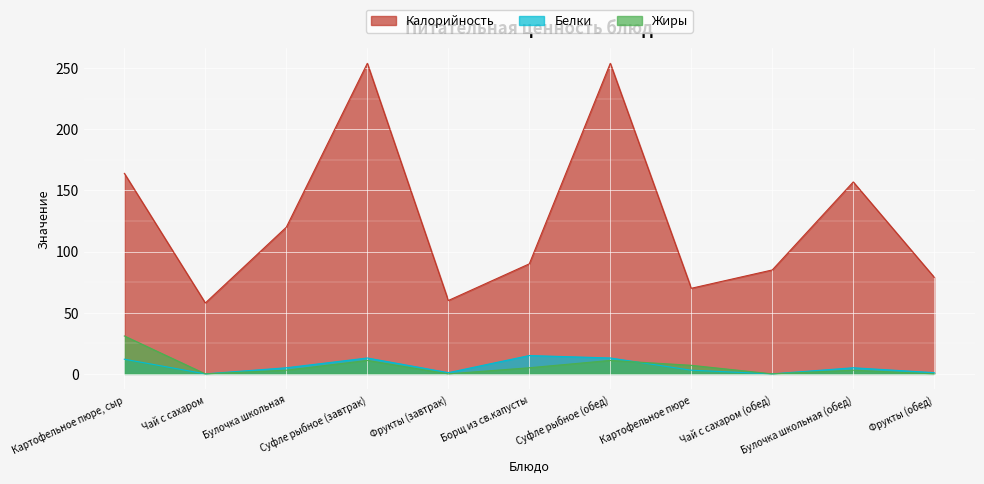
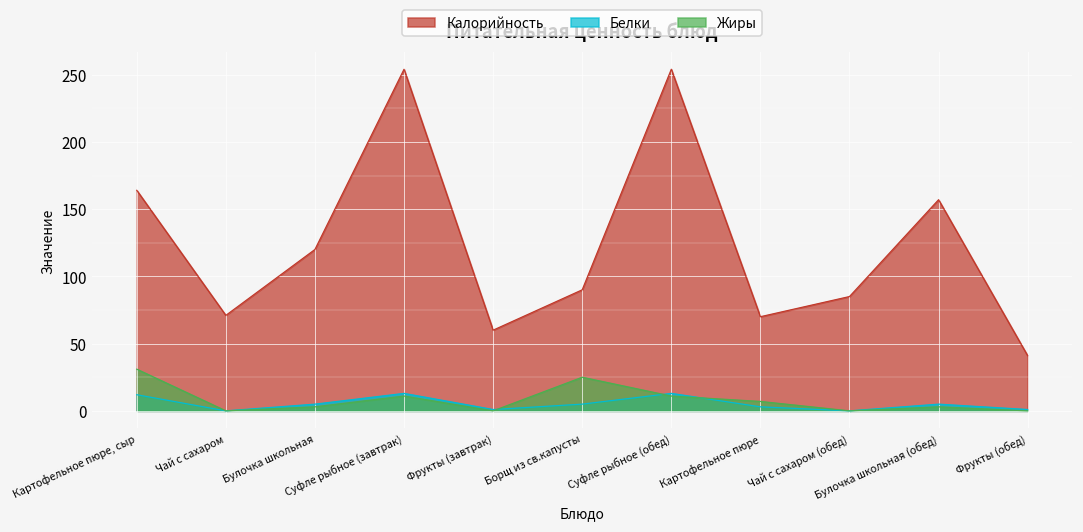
  {
    "Калорийность": {
      "Картофельное пюре, сыр": 164,
-     "Чай с сахаром": 58,
+     "Чай с сахаром": 71,
      "Булочка школьная": 120,
      "Суфле рыбное (завтрак)": 254,
      "Фрукты (завтрак)": 60,
      "Борщ из св.капусты": 90,
      "Суфле рыбное (обед)": 254,
      "Картофельное пюре": 70,
      "Чай с сахаром (обед)": 85,
      "Булочка школьная (обед)": 157,
-     "Фрукты (обед)": 79
+     "Фрукты (обед)": 41
    },
    "Белки": {
      "Картофельное пюре, сыр": 12,
-     "Борщ из св.капусты": 15,
+     "Борщ из св.капусты": 5,
      "Картофельное пюре": 3
    },
    "Жиры": {
      "Картофельное пюре, сыр": 31,
-     "Борщ из св.капусты": 5,
+     "Борщ из св.капусты": 25,
      "Картофельное пюре": 7
    }
  }
